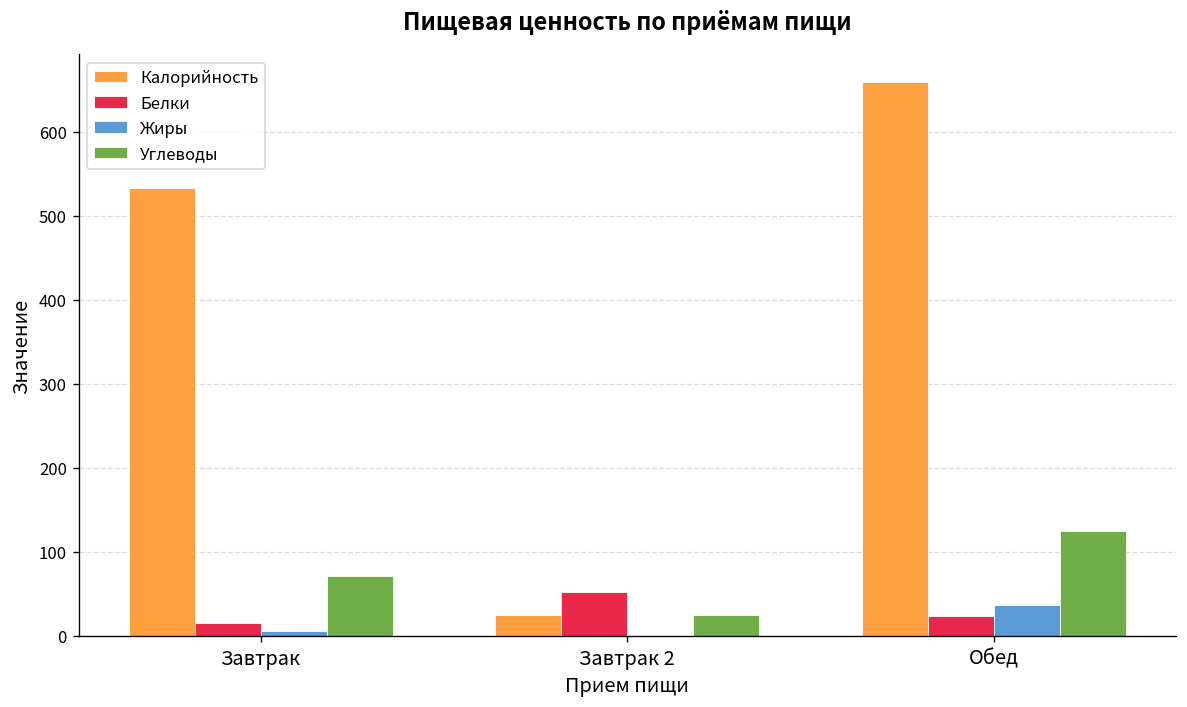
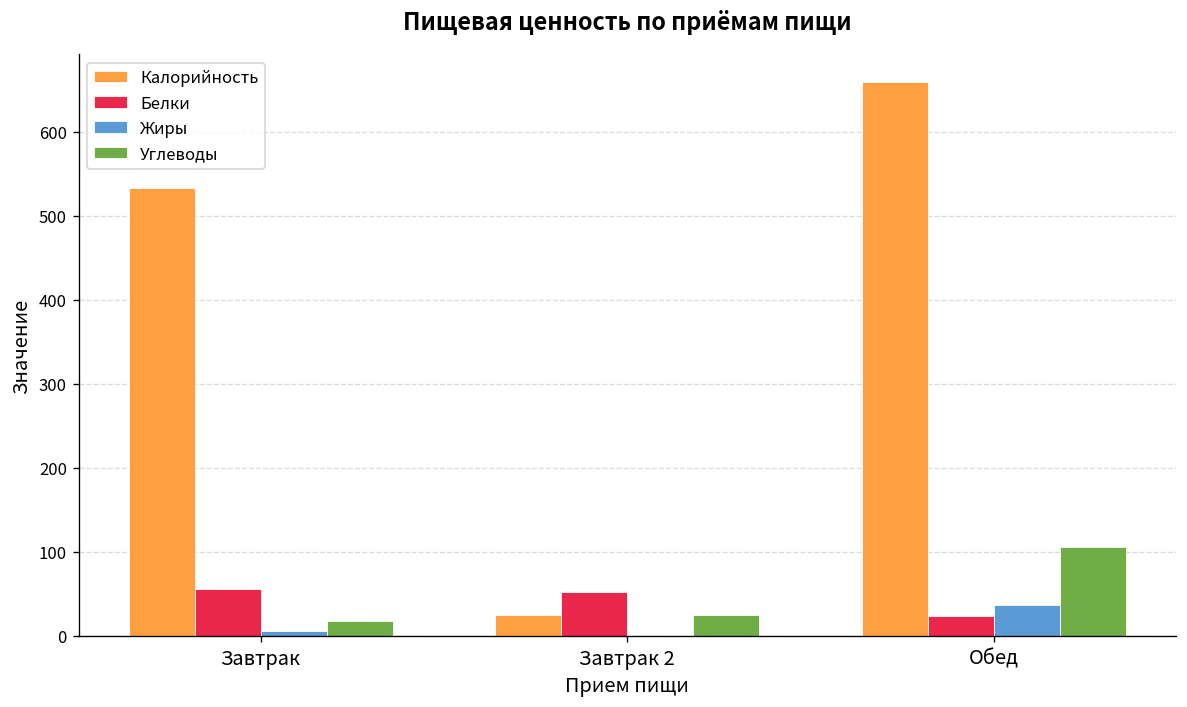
  {
    "Калорийность": {
      "Завтрак": 530,
      "Завтрак 2": 30,
      "Обед": 660
    },
    "Белки": {
-     "Завтрак": 20,
+     "Завтрак": 60,
      "Завтрак 2": 50,
      "Обед": 20
    },
    "Жиры": {
      "Завтрак": 10,
      "Завтрак 2": 0,
      "Обед": 40
    },
    "Углеводы": {
-     "Завтрак": 70,
+     "Завтрак": 20,
      "Завтрак 2": 20,
-     "Обед": 120
+     "Обед": 110
    }
  }
